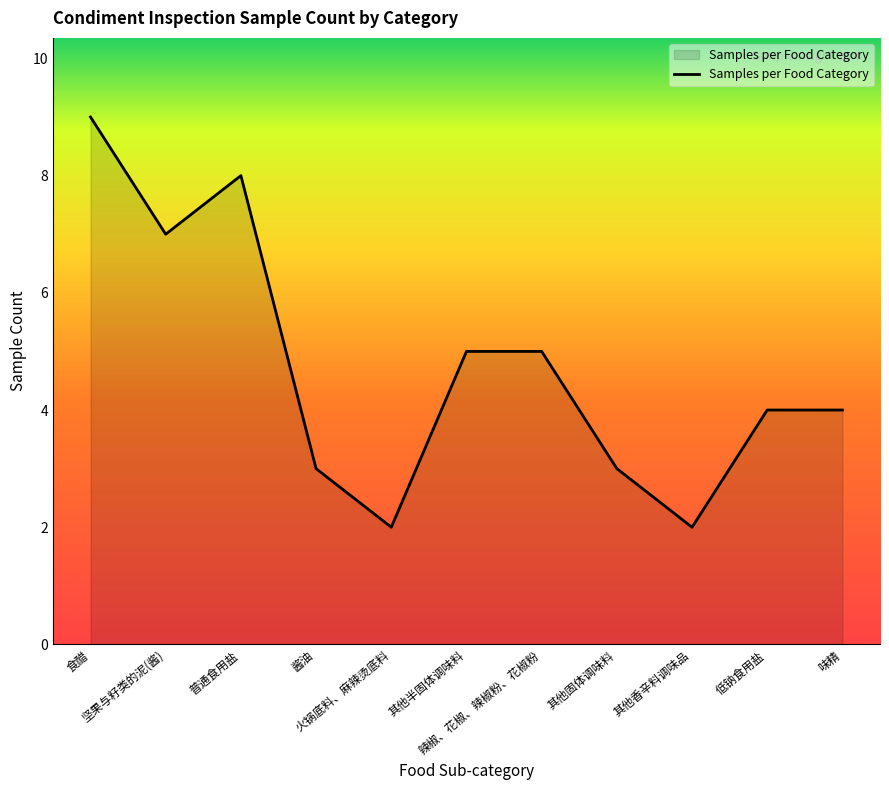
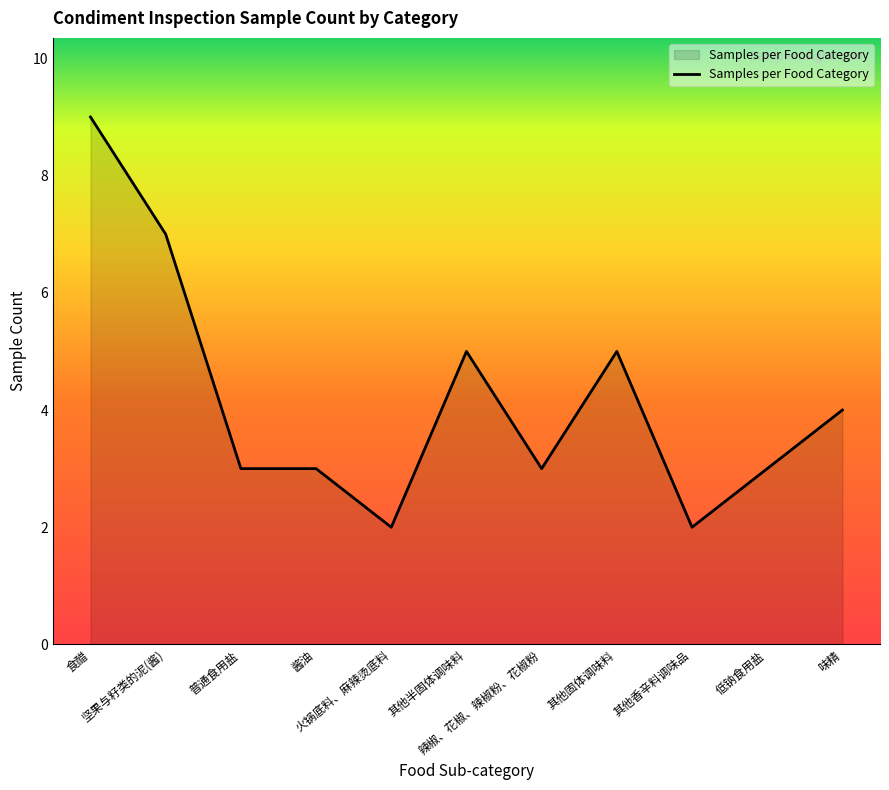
  {
    "食醋": 9,
    "坚果与籽类的泥(酱)": 7,
-   "普通食用盐": 8,
+   "普通食用盐": 3,
    "酱油": 3,
    "火锅底料、麻辣烫底料": 2,
    "其他半固体调味料": 5,
-   "辣椒、花椒、辣椒粉、花椒粉": 5,
-   "其他固体调味料": 3,
+   "辣椒、花椒、辣椒粉、花椒粉": 3,
+   "其他固体调味料": 5,
    "其他香辛料调味品": 2,
-   "低钠食用盐": 4,
+   "低钠食用盐": 3,
    "味精": 4
  }
